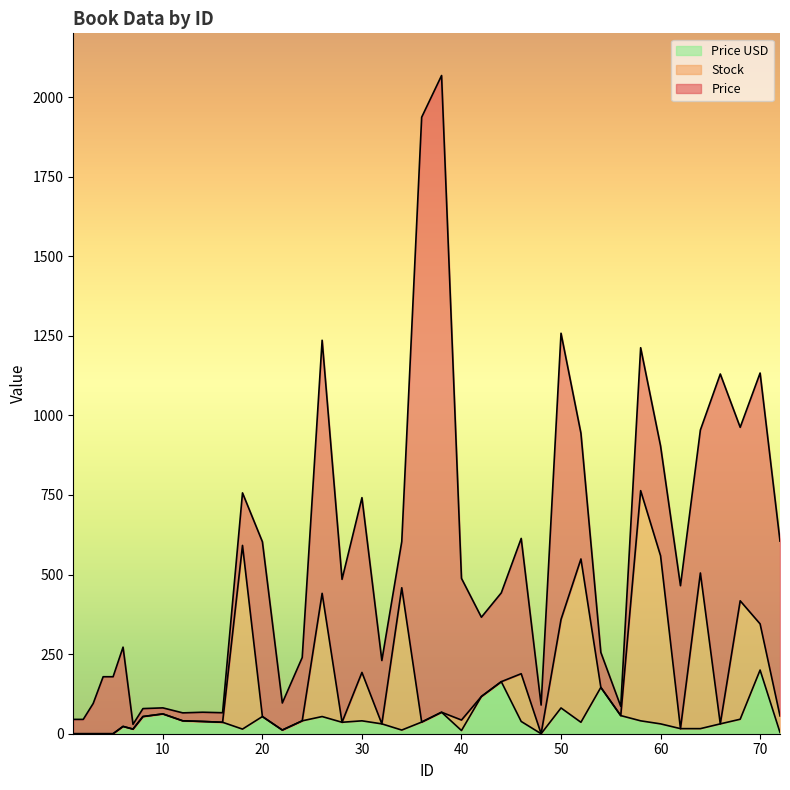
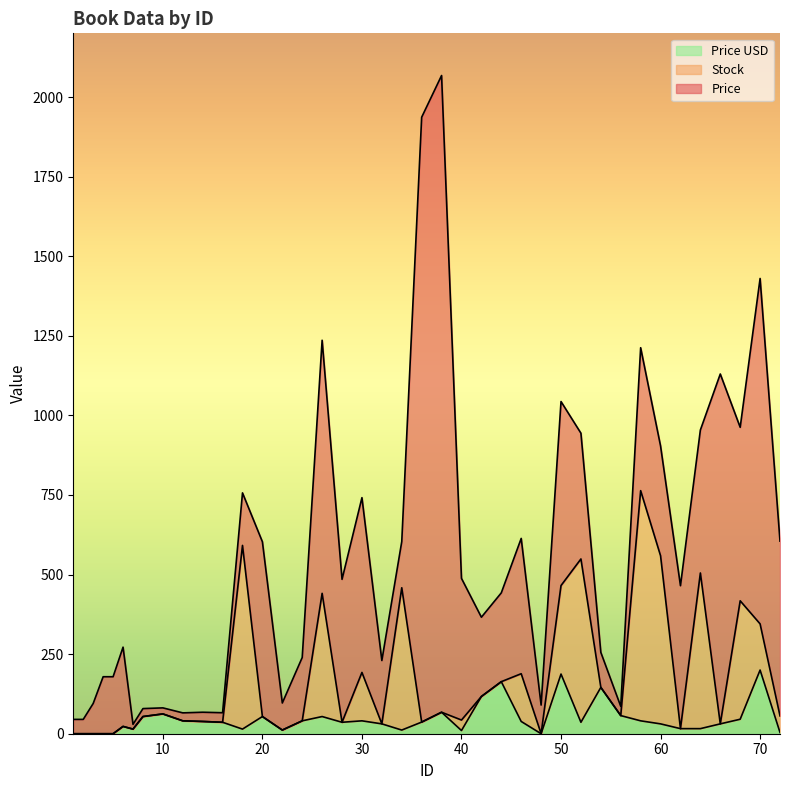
  {
    "Price USD": {
      "30": 40,
      "40": 10,
-     "50": 80,
+     "50": 190,
      "60": 30,
      "70": 200
    },
    "Stock": {
      "30": 150,
      "40": 30,
      "50": 280,
      "60": 530,
      "70": 150
    },
    "Price": {
      "10": 20,
      "20": 550,
      "30": 550,
      "40": 450,
-     "50": 900,
+     "50": 580,
      "60": 350,
-     "70": 790
+     "70": 1090
    }
  }
